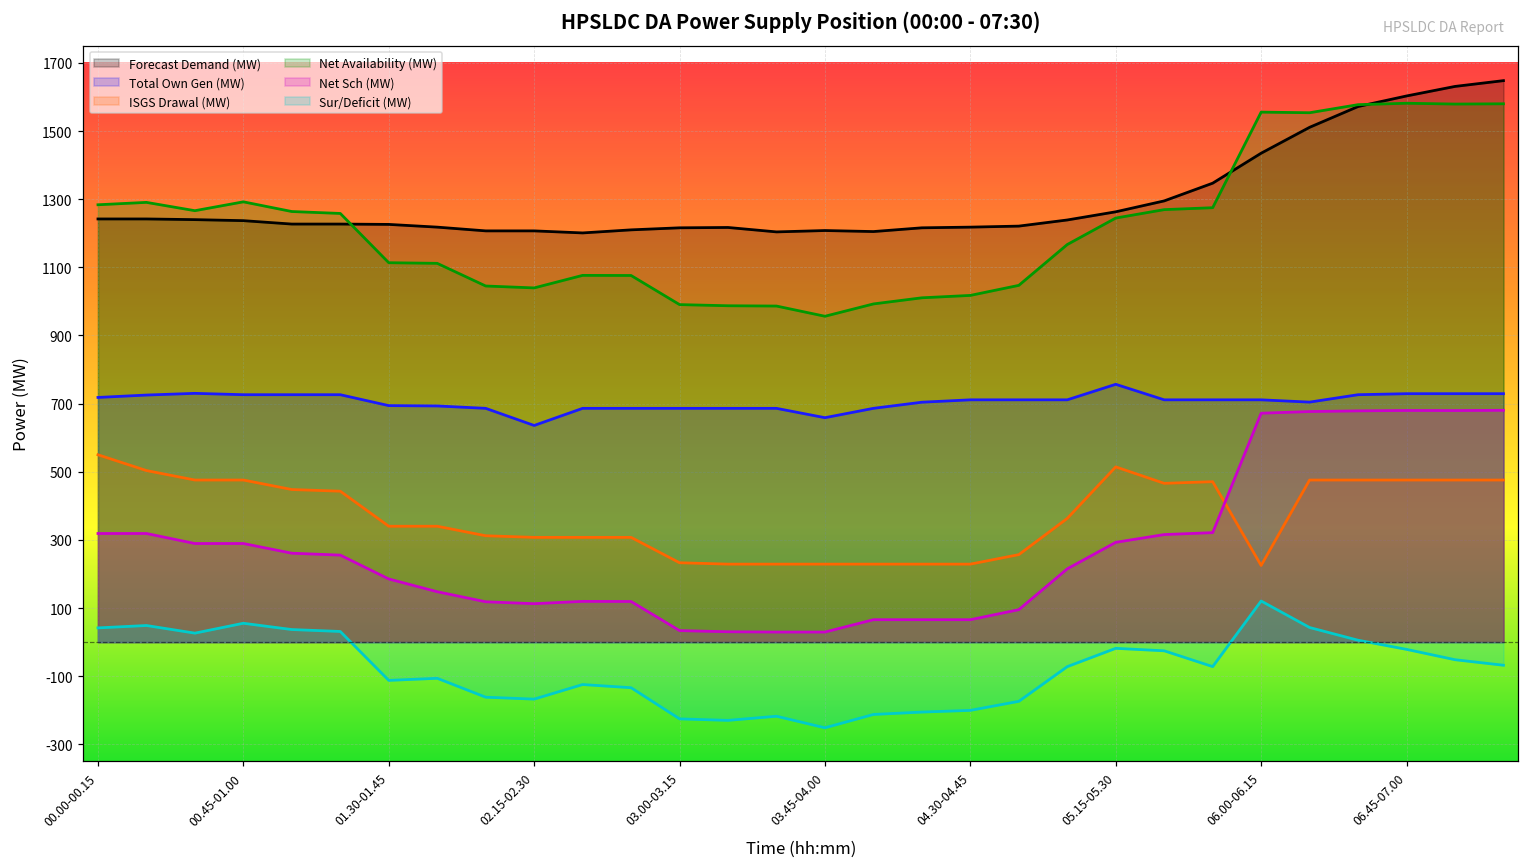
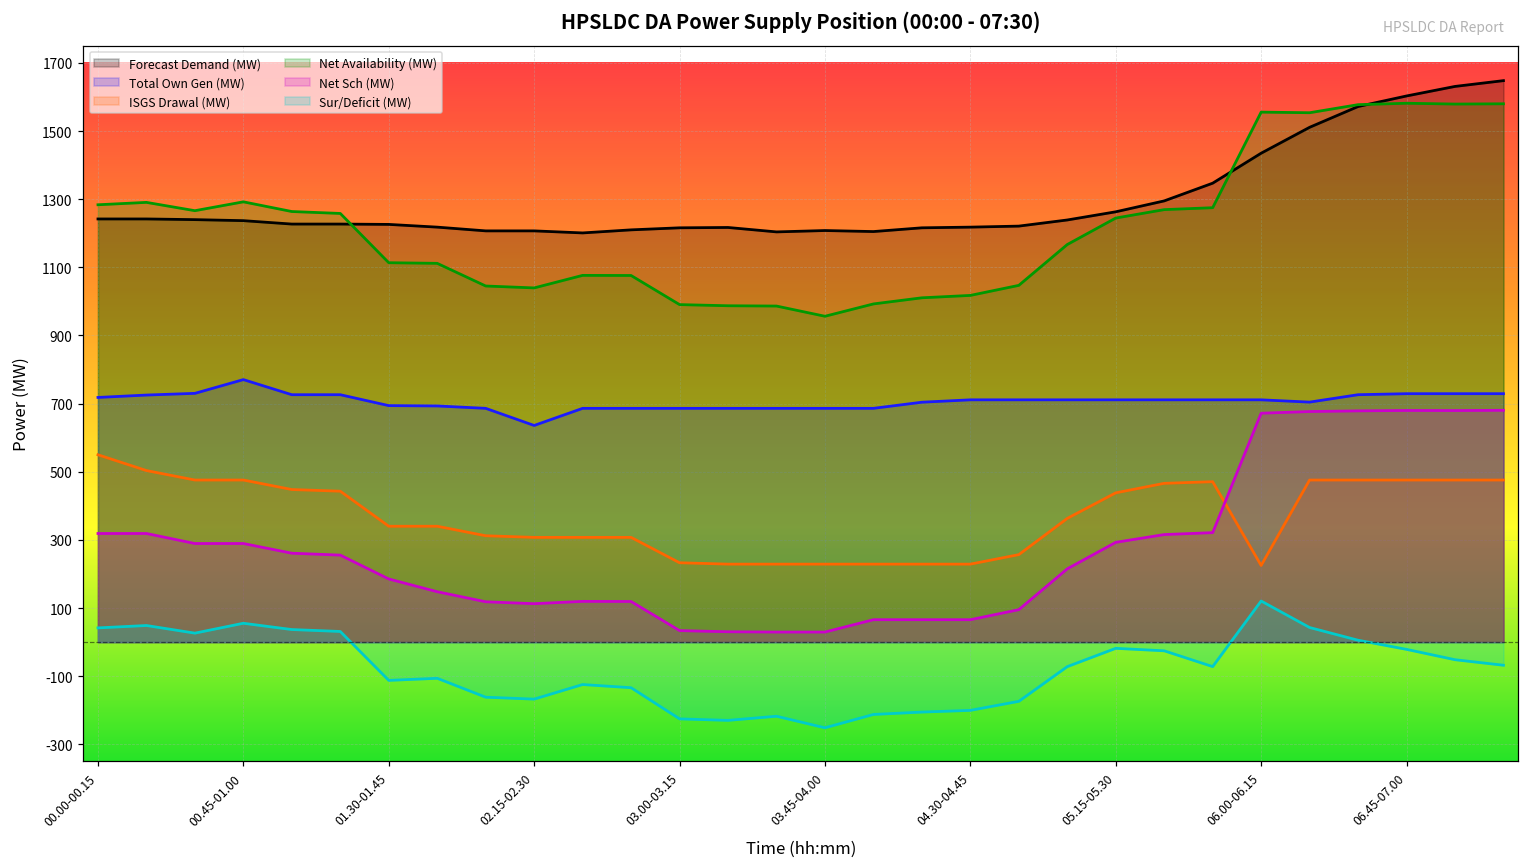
  {
    "Total Own Gen (MW)": {
      "00.00-00.15": 720,
-     "00.45-01.00": 730,
+     "00.45-01.00": 770,
      "01.30-01.45": 690,
      "02.15-02.30": 640,
      "03.00-03.15": 690,
-     "03.45-04.00": 660,
+     "03.45-04.00": 690,
      "04.30-04.45": 710,
-     "05.15-05.30": 760,
+     "05.15-05.30": 710,
      "06.00-06.15": 710,
      "06.45-07.00": 730
    },
    "ISGS Drawal (MW)": {
      "00.00-00.15": 550,
      "00.45-01.00": 480,
      "01.30-01.45": 340,
      "02.15-02.30": 310,
      "03.00-03.15": 230,
      "03.45-04.00": 230,
      "04.30-04.45": 230,
-     "05.15-05.30": 510,
+     "05.15-05.30": 440,
      "06.00-06.15": 220,
      "06.45-07.00": 480
    },
    "Net Sch (MW)": {
      "00.00-00.15": 320,
      "00.45-01.00": 290,
      "01.30-01.45": 190,
      "02.15-02.30": 110,
      "03.00-03.15": 30,
      "03.45-04.00": 30,
      "04.30-04.45": 70,
      "05.15-05.30": 290,
      "06.00-06.15": 670,
      "06.45-07.00": 680
    }
  }
